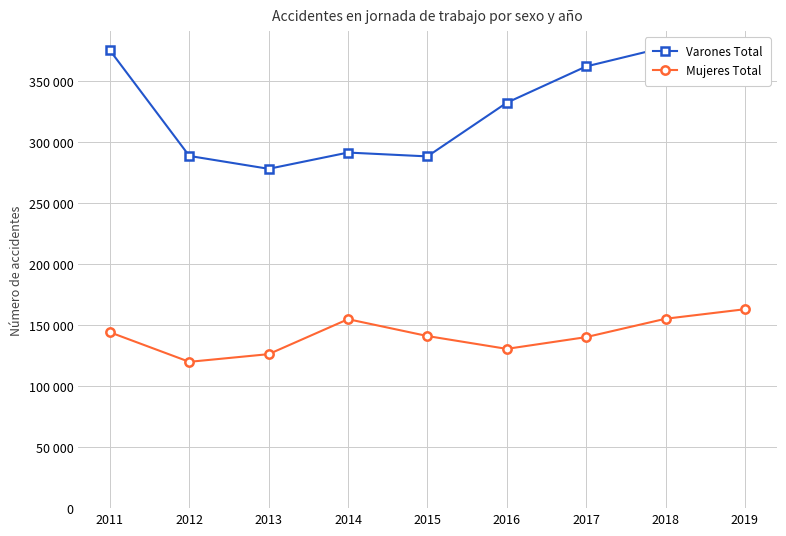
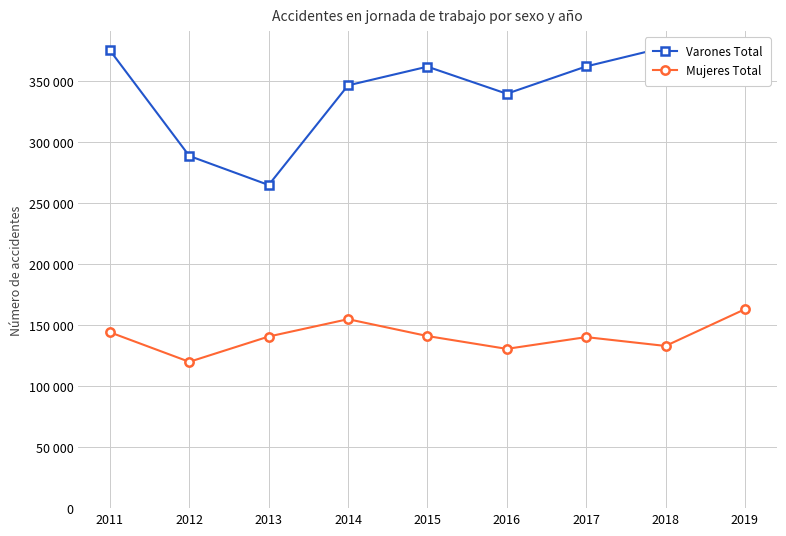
  {
    "Varones Total": {
      "2011": 375000,
      "2012": 289000,
-     "2013": 278000,
-     "2014": 291000,
-     "2015": 288000,
-     "2016": 332000,
+     "2013": 265000,
+     "2014": 346000,
+     "2015": 362000,
+     "2016": 340000,
      "2017": 362000
    },
    "Mujeres Total": {
      "2011": 144000,
      "2012": 120000,
-     "2013": 126000,
+     "2013": 141000,
      "2014": 155000,
      "2015": 141000,
      "2016": 131000,
      "2017": 140000,
-     "2018": 155000,
+     "2018": 133000,
      "2019": 163000
    }
  }
